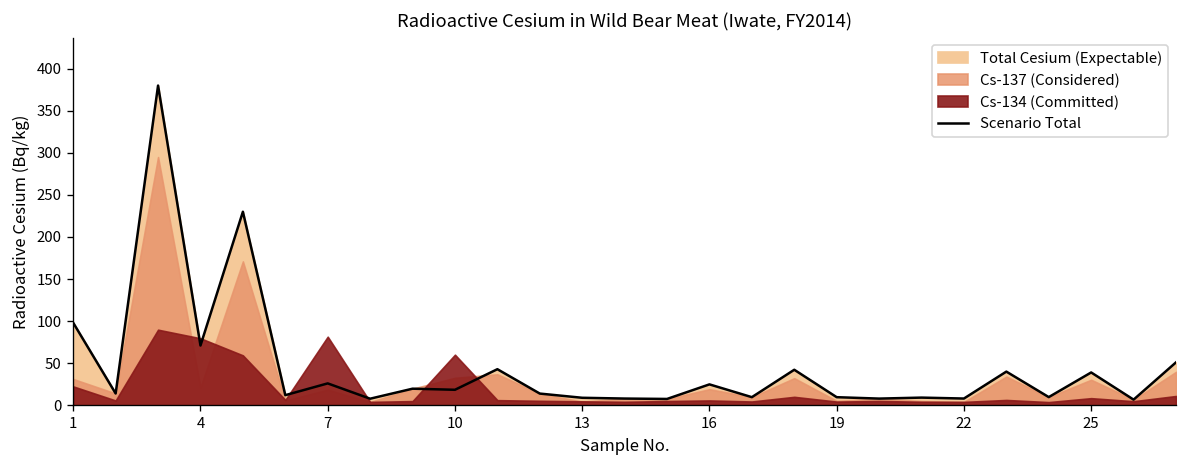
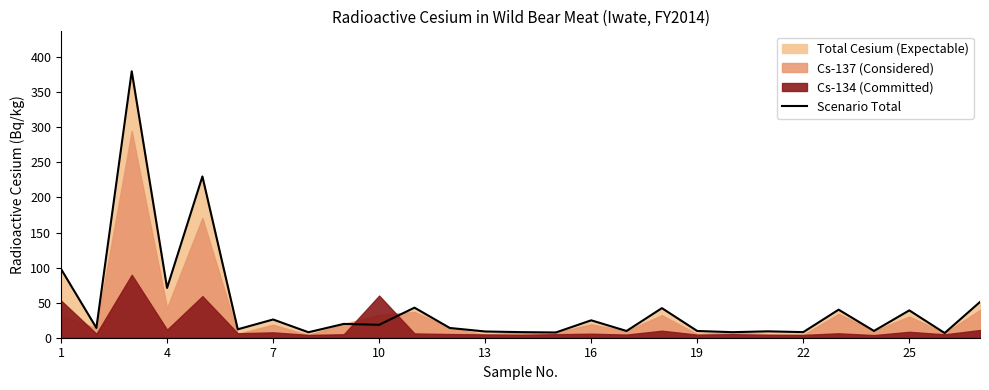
  {
    "Total Cesium (Expectable)": {
      "1": 100,
      "4": 70,
      "7": 30,
      "10": 20,
      "13": 10,
      "16": 20,
      "19": 10,
      "22": 10,
      "25": 40
    },
    "Cs-137 (Considered)": {
      "1": 30,
-     "4": 20,
+     "4": 40,
      "7": 20,
      "10": 30,
      "16": 20,
      "25": 30
    },
    "Cs-134 (Committed)": {
-     "1": 20,
-     "4": 80,
-     "7": 80,
+     "1": 50,
+     "4": 10,
+     "7": 10,
      "10": 60,
      "16": 10,
      "25": 10
    }
  }
